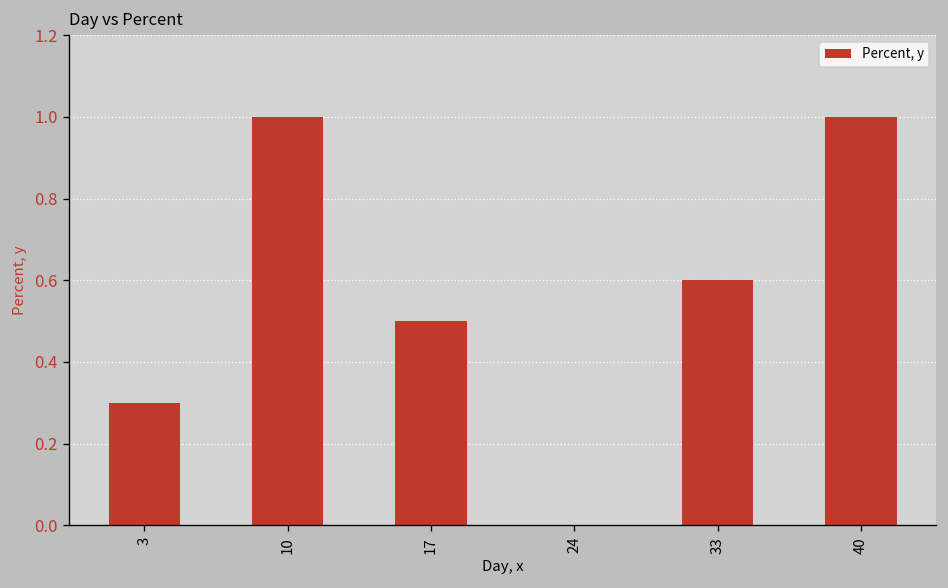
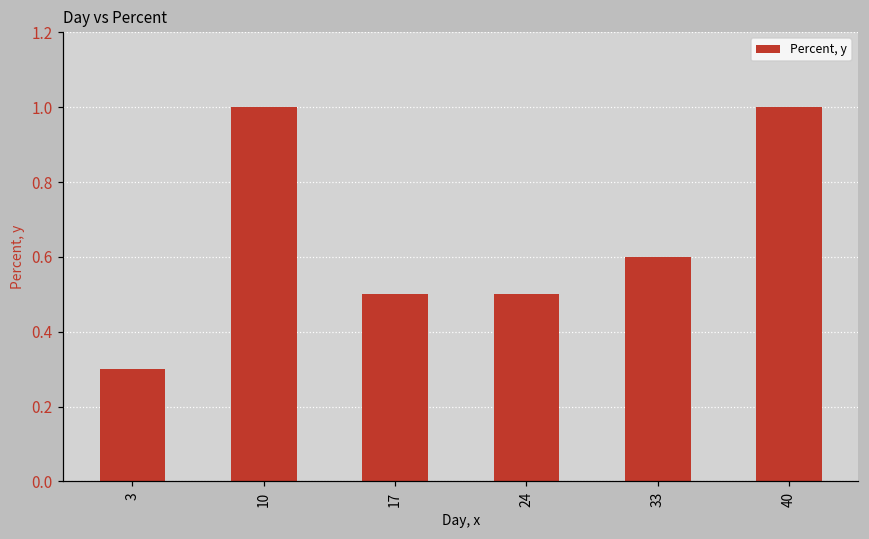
  {
    "3": 0.3,
    "10": 1.0,
    "17": 0.5,
-   "24": 0.0,
+   "24": 0.5,
    "33": 0.6,
    "40": 1.0
  }
